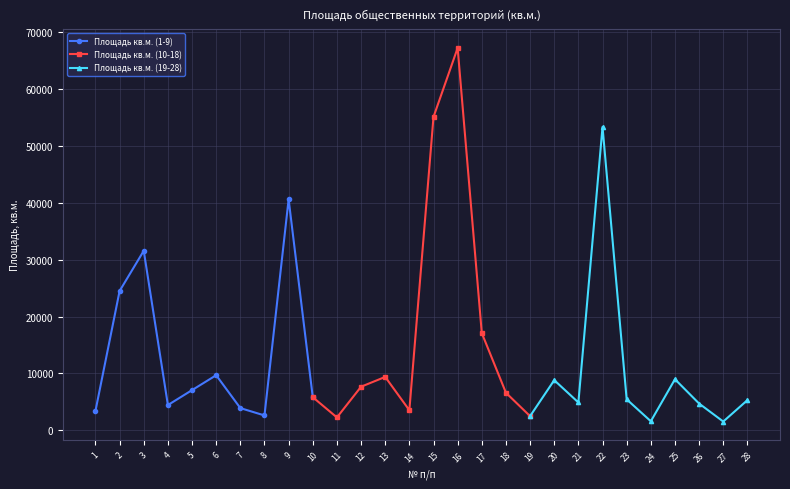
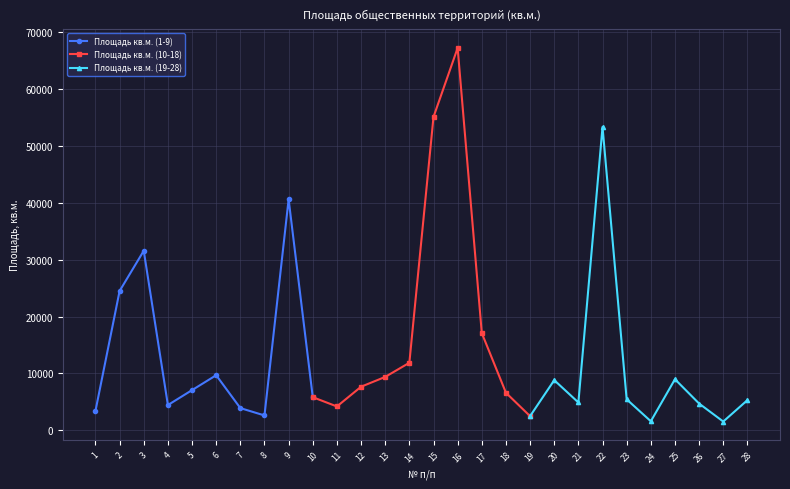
  {
    "Площадь кв.м. (1-9)": {
      "1": 3000,
      "2": 24000,
      "3": 32000,
      "4": 4000,
      "5": 7000,
      "6": 10000,
      "7": 4000,
      "8": 3000,
      "9": 41000
    },
    "Площадь кв.м. (10-18)": {
-     "11": 2000,
+     "11": 4000,
      "12": 8000,
      "13": 9000,
-     "14": 4000,
+     "14": 12000,
      "15": 55000,
      "16": 67000,
      "17": 17000,
      "18": 7000
    },
    "Площадь кв.м. (19-28)": {
      "20": 9000,
      "21": 5000,
      "22": 53000,
      "23": 5000,
      "24": 2000,
      "25": 9000,
      "26": 5000,
      "27": 2000,
      "28": 5000
    }
  }
